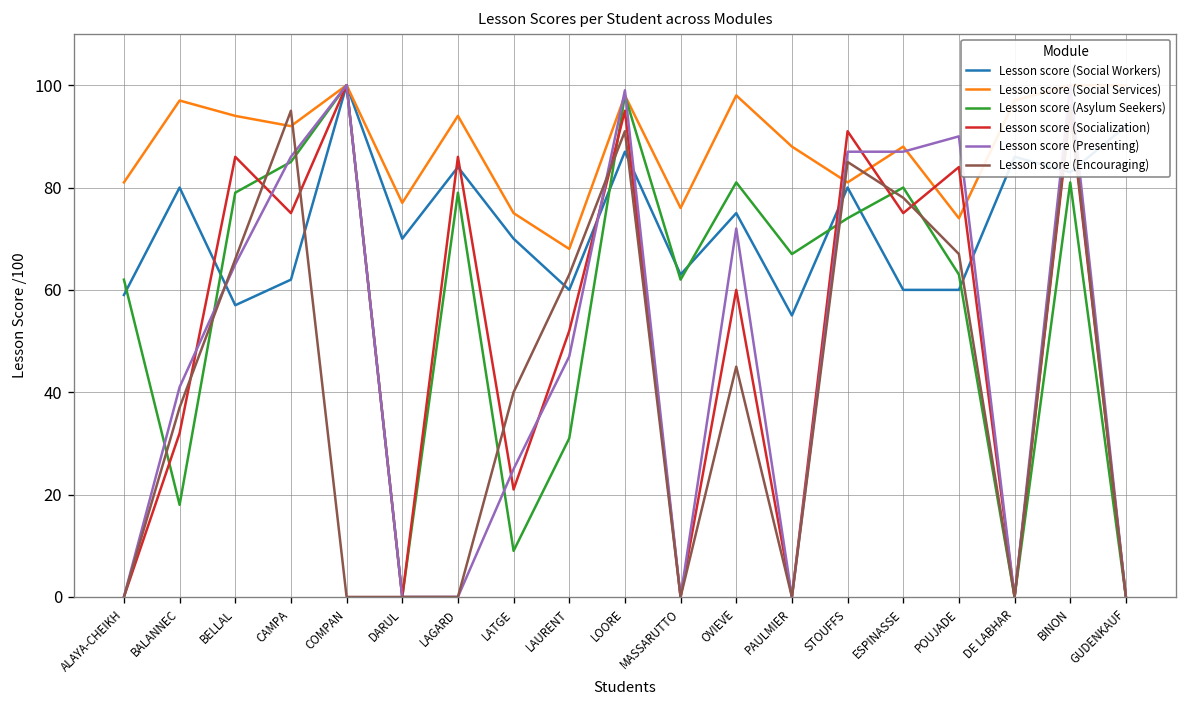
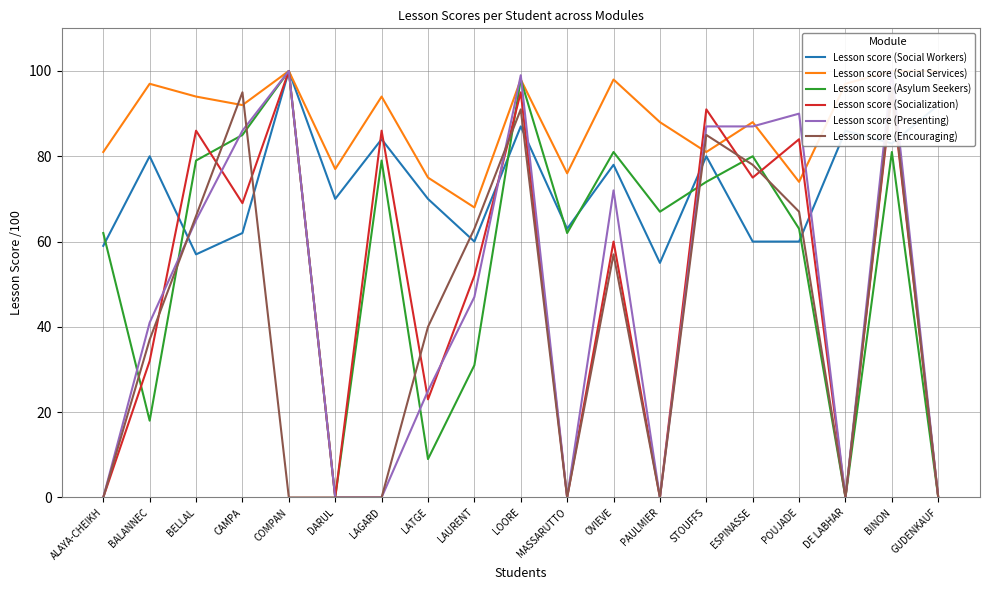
  {
    "Lesson score (Social Workers)": {
      "ALAYA-CHEIKH": 59,
      "BALANNEC": 80,
      "BELLAL": 57,
      "CAMPA": 62,
      "DARUL": 70,
      "LAGARD": 84,
      "LATGE": 70,
      "LAURENT": 60,
      "LOORE": 87,
      "MASSARUTTO": 63,
-     "OVIEVE": 75,
+     "OVIEVE": 78,
      "PAULMIER": 55,
      "STOUFFS": 80,
      "ESPINASSE": 60,
      "POUJADE": 60
    },
    "Lesson score (Social Services)": {
      "ALAYA-CHEIKH": 81,
      "BALANNEC": 97,
      "BELLAL": 94,
      "CAMPA": 92,
      "DARUL": 77,
      "LAGARD": 94,
      "LATGE": 75,
      "LAURENT": 68,
      "MASSARUTTO": 76,
      "OVIEVE": 98,
      "PAULMIER": 88,
      "STOUFFS": 81,
      "ESPINASSE": 88,
      "POUJADE": 74
    },
    "Lesson score (Asylum Seekers)": {
      "ALAYA-CHEIKH": 62,
      "BALANNEC": 18,
      "BELLAL": 79,
      "CAMPA": 85,
      "LAGARD": 79,
      "LATGE": 9,
      "LAURENT": 31,
      "MASSARUTTO": 62,
      "OVIEVE": 81,
      "PAULMIER": 67,
      "STOUFFS": 74,
      "ESPINASSE": 80,
      "POUJADE": 63,
      "BINON": 81
    },
    "Lesson score (Socialization)": {
      "BALANNEC": 32,
      "BELLAL": 86,
-     "CAMPA": 75,
+     "CAMPA": 69,
      "LAGARD": 86,
-     "LATGE": 21,
+     "LATGE": 23,
      "LAURENT": 52,
      "LOORE": 95,
      "OVIEVE": 60,
      "STOUFFS": 91,
      "ESPINASSE": 75,
      "POUJADE": 84
    },
    "Lesson score (Presenting)": {
      "BALANNEC": 41,
      "BELLAL": 65,
      "CAMPA": 86,
      "LATGE": 25,
      "LAURENT": 47,
      "LOORE": 99,
      "OVIEVE": 72,
      "STOUFFS": 87,
      "ESPINASSE": 87,
      "POUJADE": 90
    },
    "Lesson score (Encouraging)": {
      "BALANNEC": 37,
      "BELLAL": 66,
      "CAMPA": 95,
      "COMPAN": 0,
      "LATGE": 40,
      "LAURENT": 63,
      "LOORE": 91,
-     "OVIEVE": 45,
+     "OVIEVE": 57,
      "STOUFFS": 85,
      "ESPINASSE": 78,
      "POUJADE": 67
    }
  }
